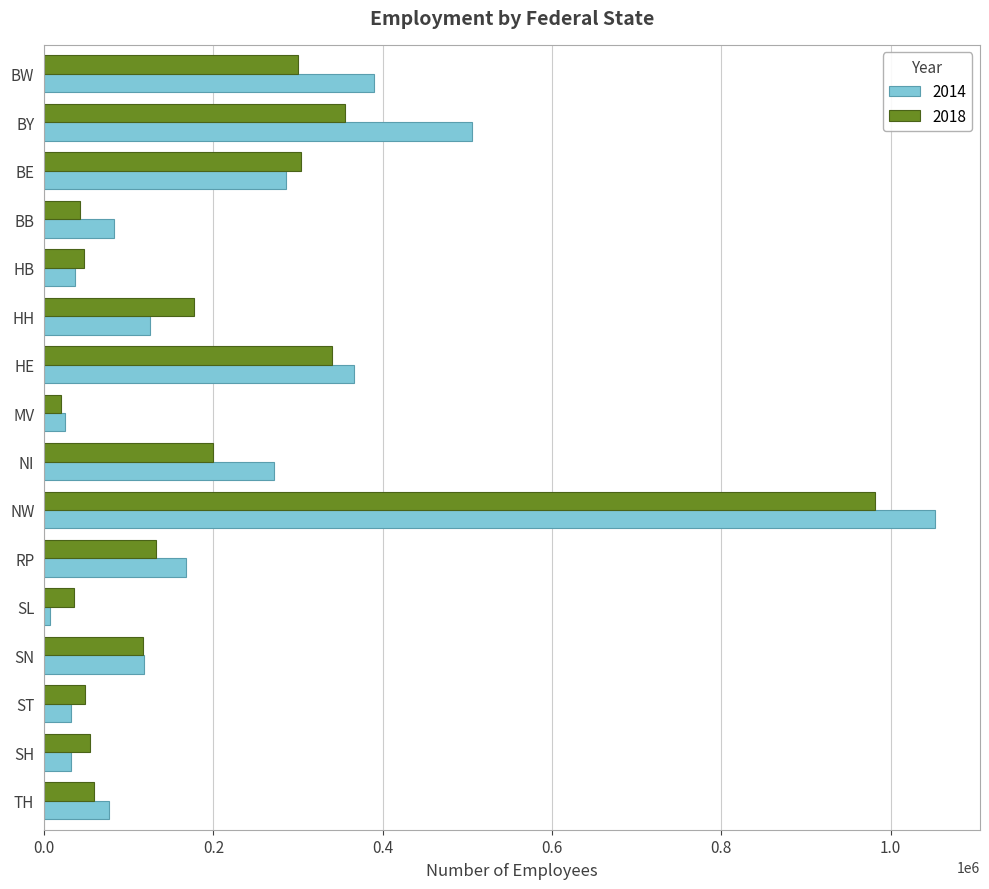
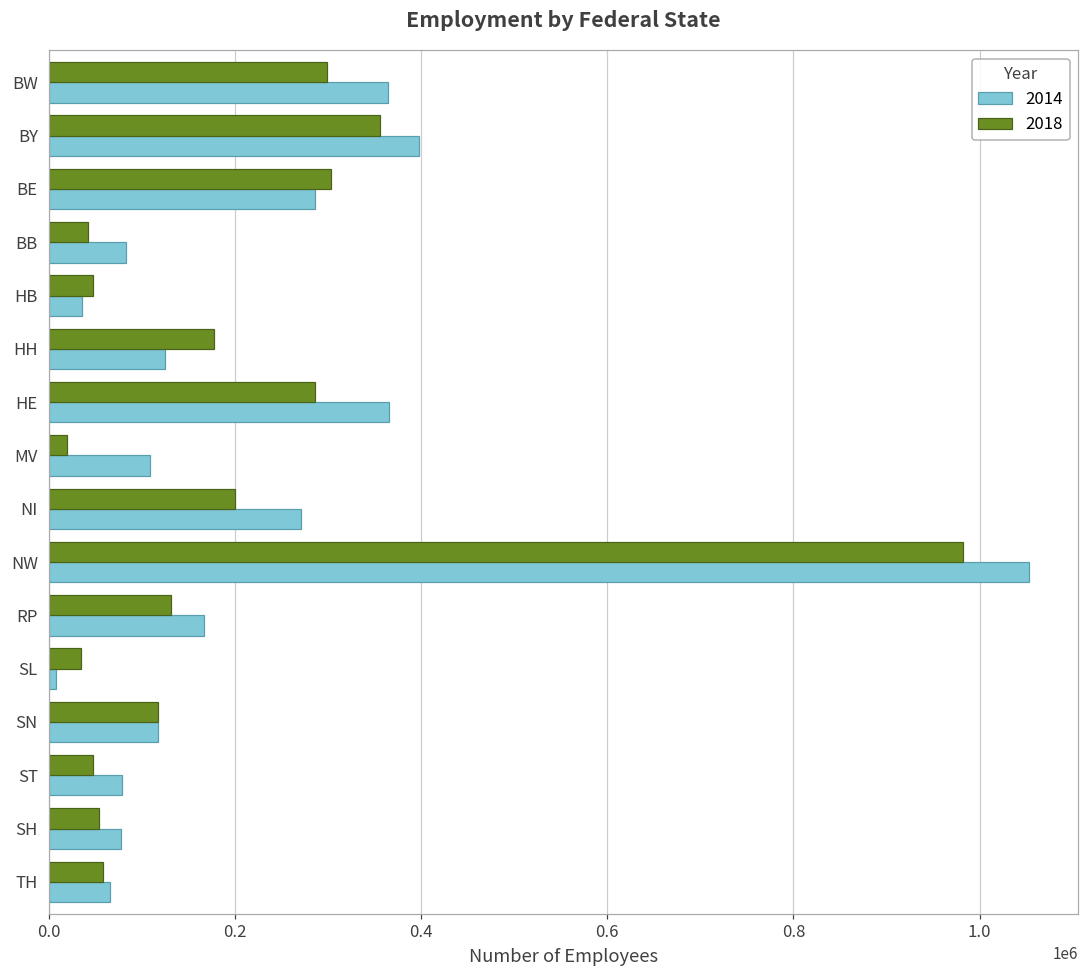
  {
    "2014": {
-     "BW": 390000,
-     "BY": 500000,
+     "BW": 360000,
+     "BY": 400000,
      "BE": 290000,
      "BB": 80000,
      "HB": 40000,
      "HH": 130000,
      "HE": 370000,
-     "MV": 30000,
+     "MV": 110000,
      "NI": 270000,
      "NW": 1050000,
      "RP": 170000,
      "SL": 10000,
      "SN": 120000,
-     "ST": 30000,
-     "SH": 30000,
-     "TH": 80000
+     "ST": 80000,
+     "SH": 80000,
+     "TH": 70000
    },
    "2018": {
      "BW": 300000,
      "BY": 360000,
      "BE": 300000,
      "BB": 40000,
      "HB": 50000,
      "HH": 180000,
-     "HE": 340000,
+     "HE": 290000,
      "MV": 20000,
      "NI": 200000,
      "NW": 980000,
      "RP": 130000,
      "SL": 40000,
      "SN": 120000,
      "ST": 50000,
      "SH": 50000,
      "TH": 60000
    }
  }
